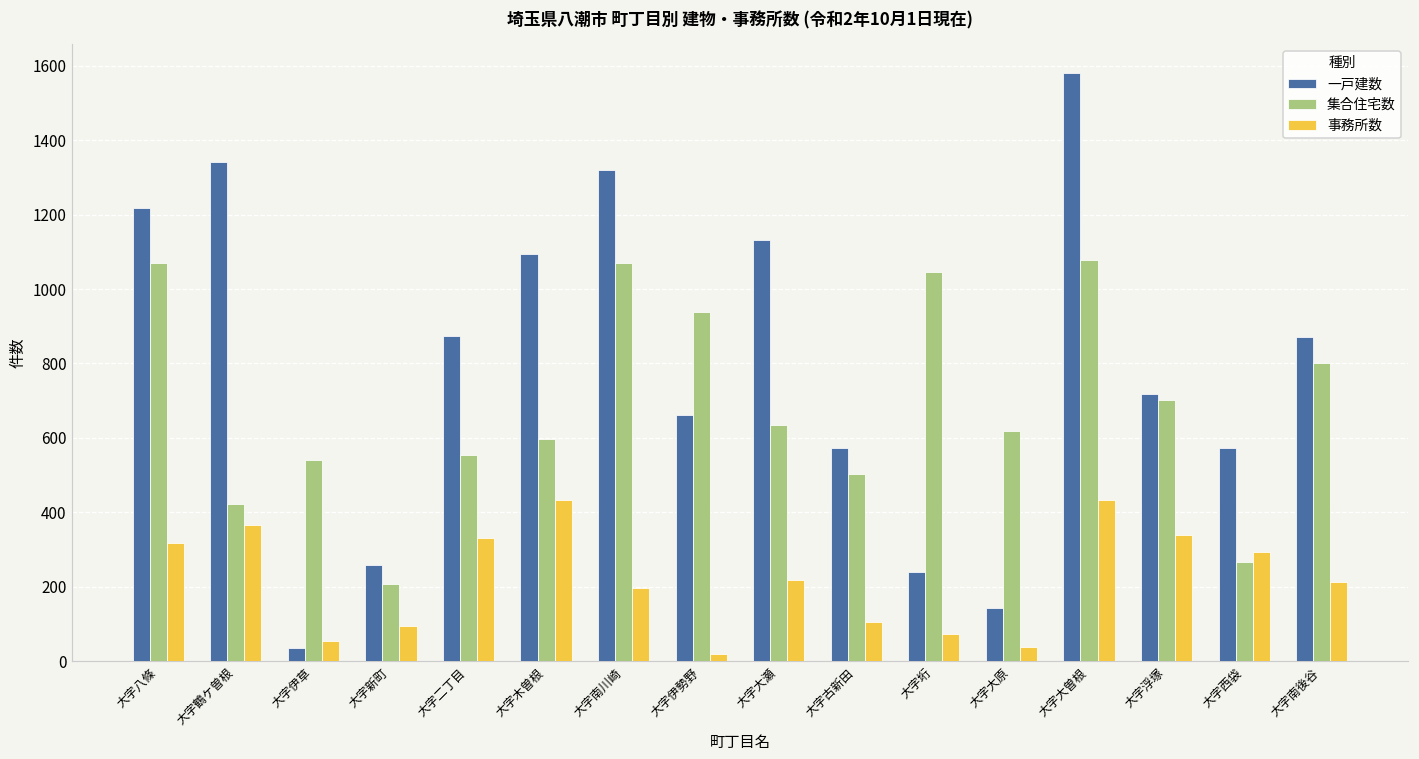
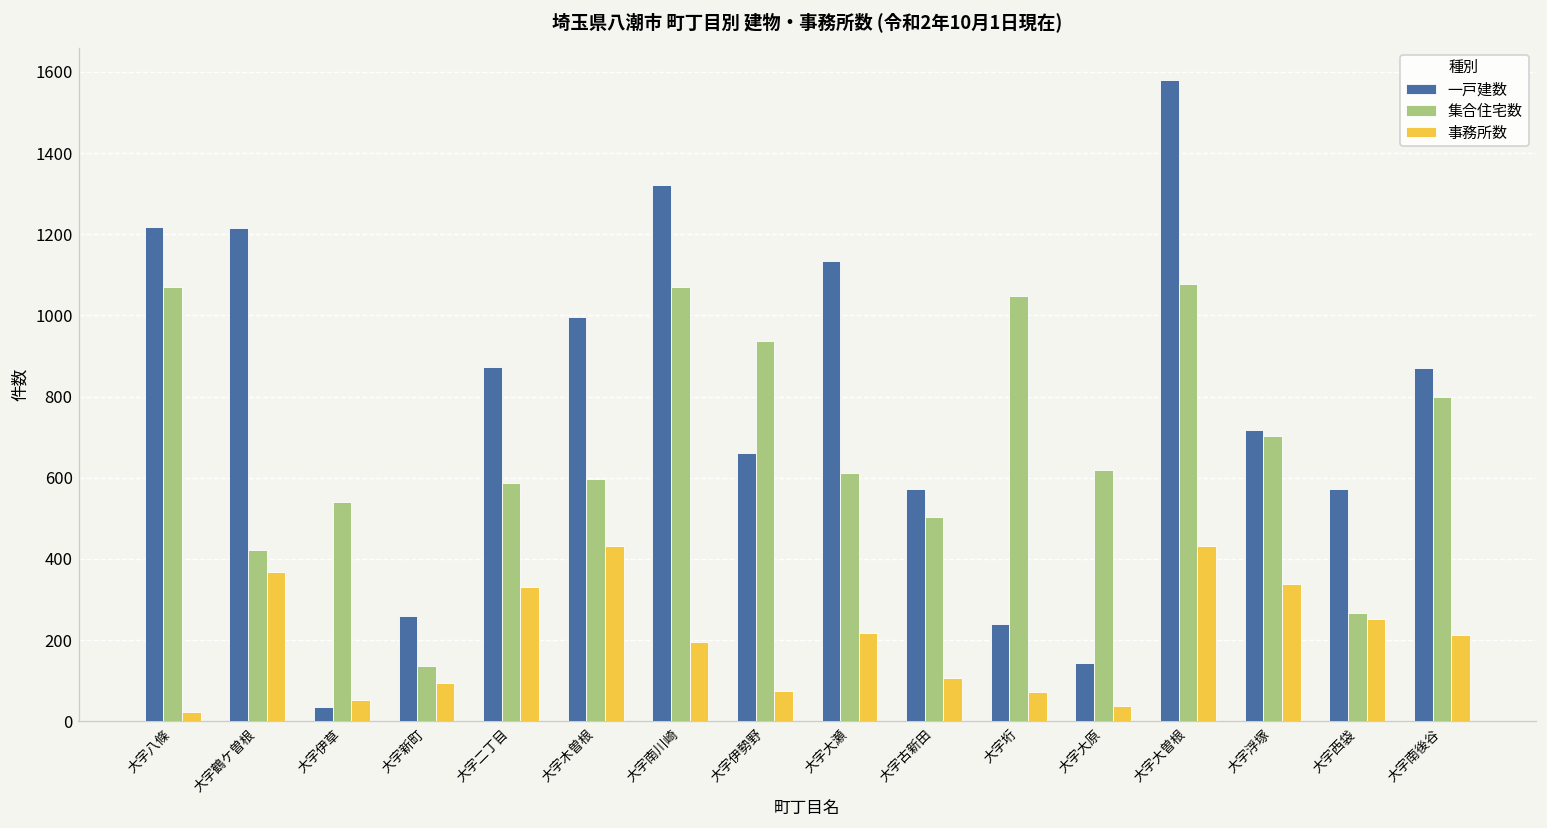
  {
    "一戸建数": {
      "大字八條": 1220,
-     "大字鶴ケ曽根": 1340,
+     "大字鶴ケ曽根": 1220,
      "大字伊草": 40,
      "大字新町": 260,
      "大字二丁目": 870,
-     "大字木曽根": 1090,
+     "大字木曽根": 1000,
      "大字南川崎": 1320,
      "大字伊勢野": 660,
      "大字大瀬": 1130,
      "大字古新田": 570,
      "大字垳": 240,
      "大字大原": 140,
      "大字大曽根": 1580,
      "大字浮塚": 720,
      "大字西袋": 570,
      "大字南後谷": 870
    },
    "集合住宅数": {
      "大字八條": 1070,
      "大字鶴ケ曽根": 420,
      "大字伊草": 540,
-     "大字新町": 210,
-     "大字二丁目": 550,
+     "大字新町": 140,
+     "大字二丁目": 590,
      "大字木曽根": 600,
      "大字南川崎": 1070,
      "大字伊勢野": 940,
-     "大字大瀬": 640,
+     "大字大瀬": 610,
      "大字古新田": 500,
      "大字垳": 1050,
      "大字大原": 620,
      "大字大曽根": 1080,
      "大字浮塚": 700,
      "大字西袋": 270,
      "大字南後谷": 800
    },
    "事務所数": {
-     "大字八條": 320,
+     "大字八條": 20,
      "大字鶴ケ曽根": 370,
      "大字伊草": 50,
      "大字新町": 90,
      "大字二丁目": 330,
      "大字木曽根": 430,
      "大字南川崎": 200,
-     "大字伊勢野": 20,
+     "大字伊勢野": 70,
      "大字大瀬": 220,
      "大字古新田": 110,
      "大字垳": 70,
      "大字大原": 40,
      "大字大曽根": 430,
      "大字浮塚": 340,
-     "大字西袋": 290,
+     "大字西袋": 250,
      "大字南後谷": 210
    }
  }
